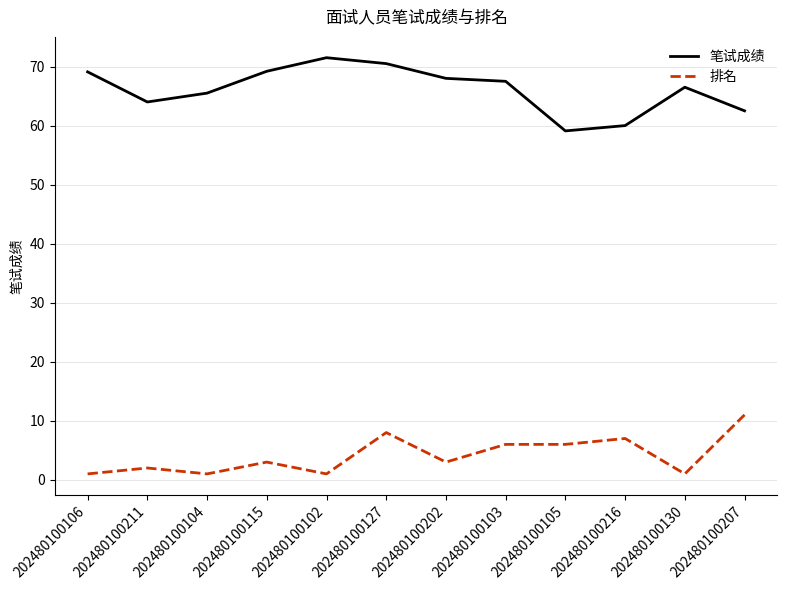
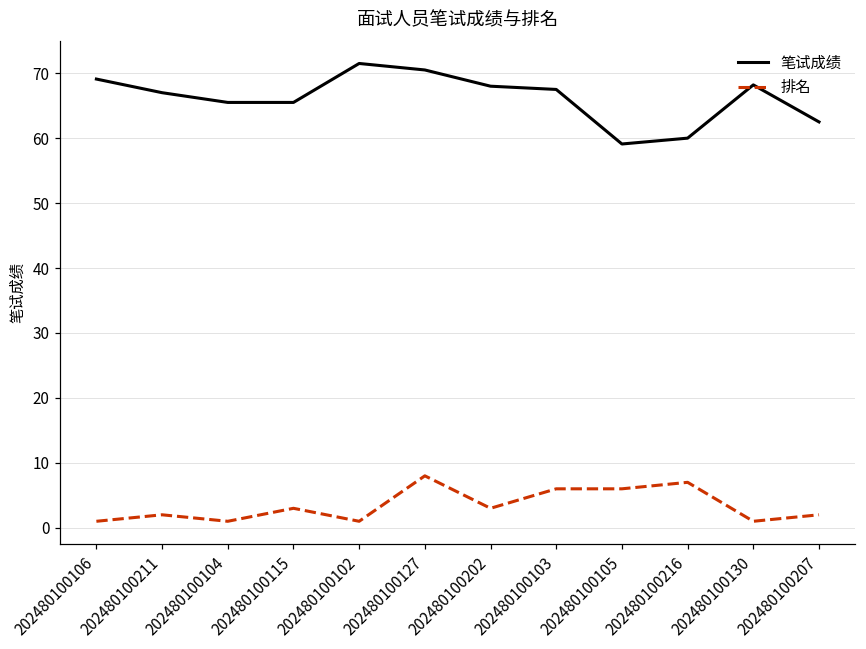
  {
    "笔试成绩": {
      "202480100106": 69,
-     "202480100211": 64,
+     "202480100211": 67,
      "202480100104": 66,
-     "202480100115": 69,
+     "202480100115": 66,
      "202480100102": 72,
      "202480100127": 71,
      "202480100202": 68,
      "202480100103": 68,
      "202480100105": 59,
      "202480100216": 60,
-     "202480100130": 67,
+     "202480100130": 68,
      "202480100207": 63
    },
    "排名": {
      "202480100106": 1,
      "202480100211": 2,
      "202480100104": 1,
      "202480100115": 3,
      "202480100102": 1,
      "202480100127": 8,
      "202480100202": 3,
      "202480100103": 6,
      "202480100105": 6,
      "202480100216": 7,
      "202480100130": 1,
-     "202480100207": 11
+     "202480100207": 2
    }
  }
